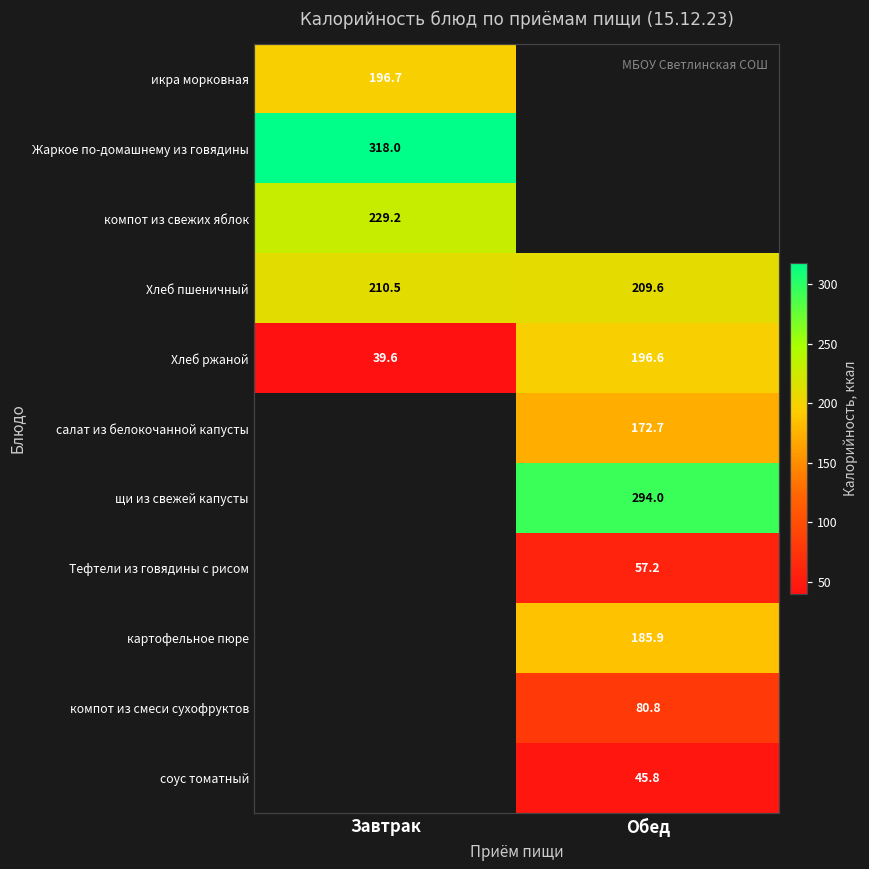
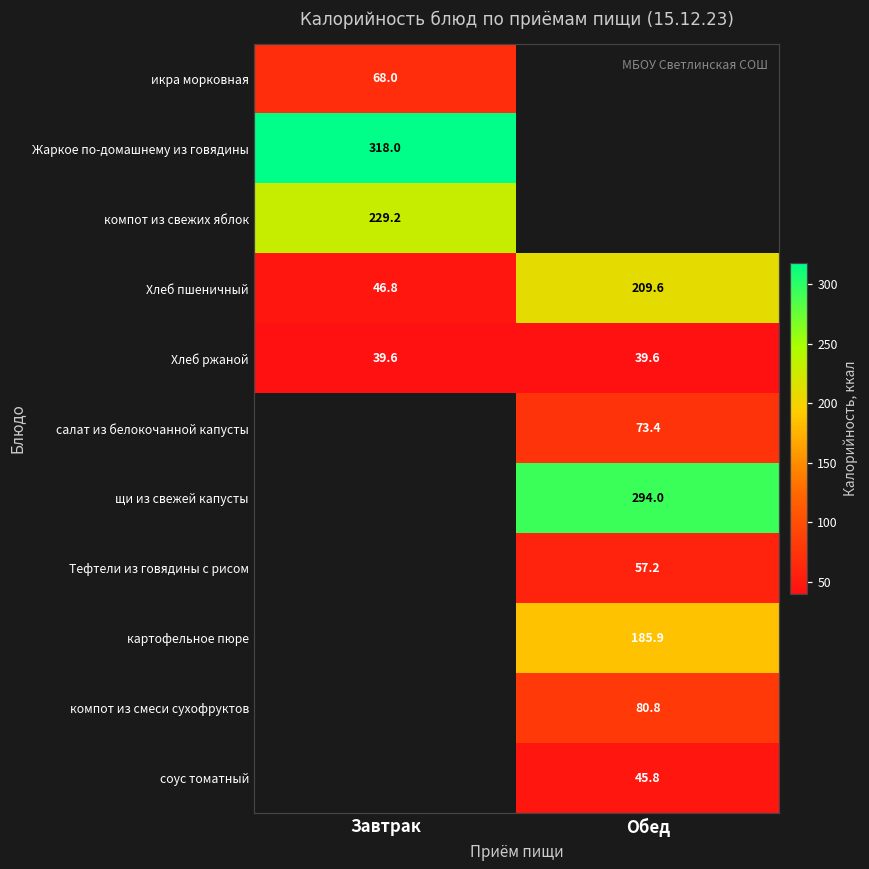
  {
    "икра морковная": {
-     "Завтрак": 196.7
+     "Завтрак": 68.0
    },
    "Жаркое по-домашнему из говядины": {
      "Завтрак": 318.0
    },
    "компот из свежих яблок": {
      "Завтрак": 229.2
    },
    "Хлеб пшеничный": {
-     "Завтрак": 210.5,
+     "Завтрак": 46.8,
      "Обед": 209.6
    },
    "Хлеб ржаной": {
      "Завтрак": 39.6,
-     "Обед": 196.6
+     "Обед": 39.6
    },
    "салат из белокочанной капусты": {
-     "Обед": 172.7
+     "Обед": 73.4
    },
    "щи из свежей капусты": {
      "Обед": 294.0
    },
    "Тефтели из говядины с рисом": {
      "Обед": 57.2
    },
    "картофельное пюре": {
      "Обед": 185.9
    },
    "компот из смеси сухофруктов": {
      "Обед": 80.8
    },
    "соус томатный": {
      "Обед": 45.8
    }
  }
